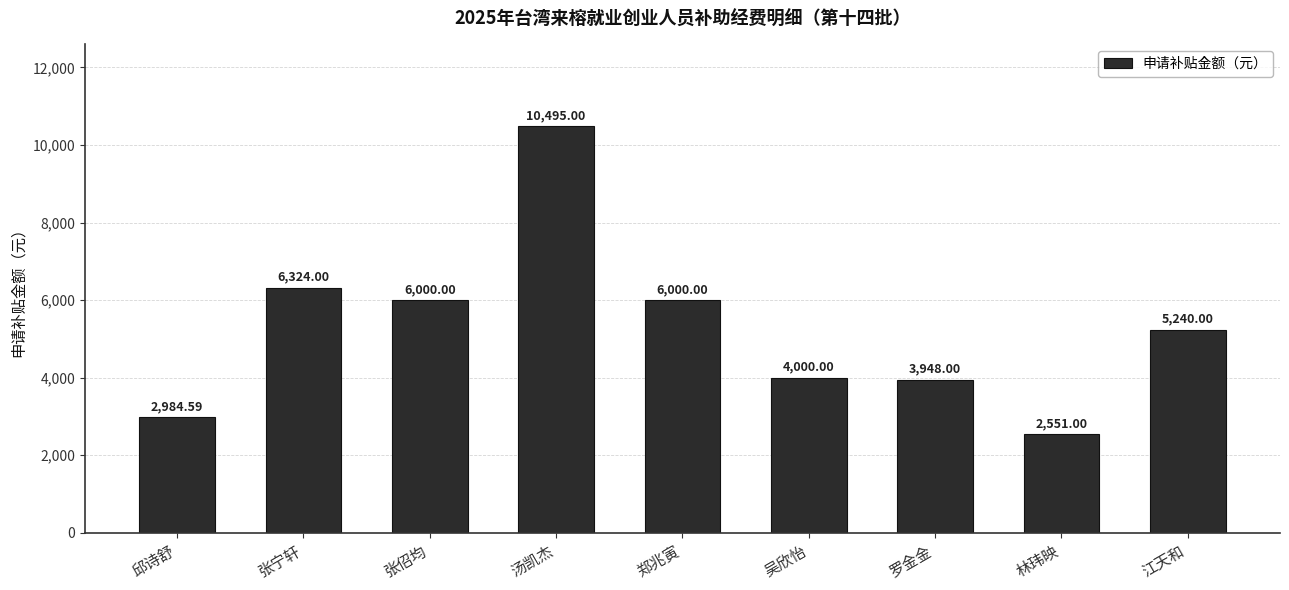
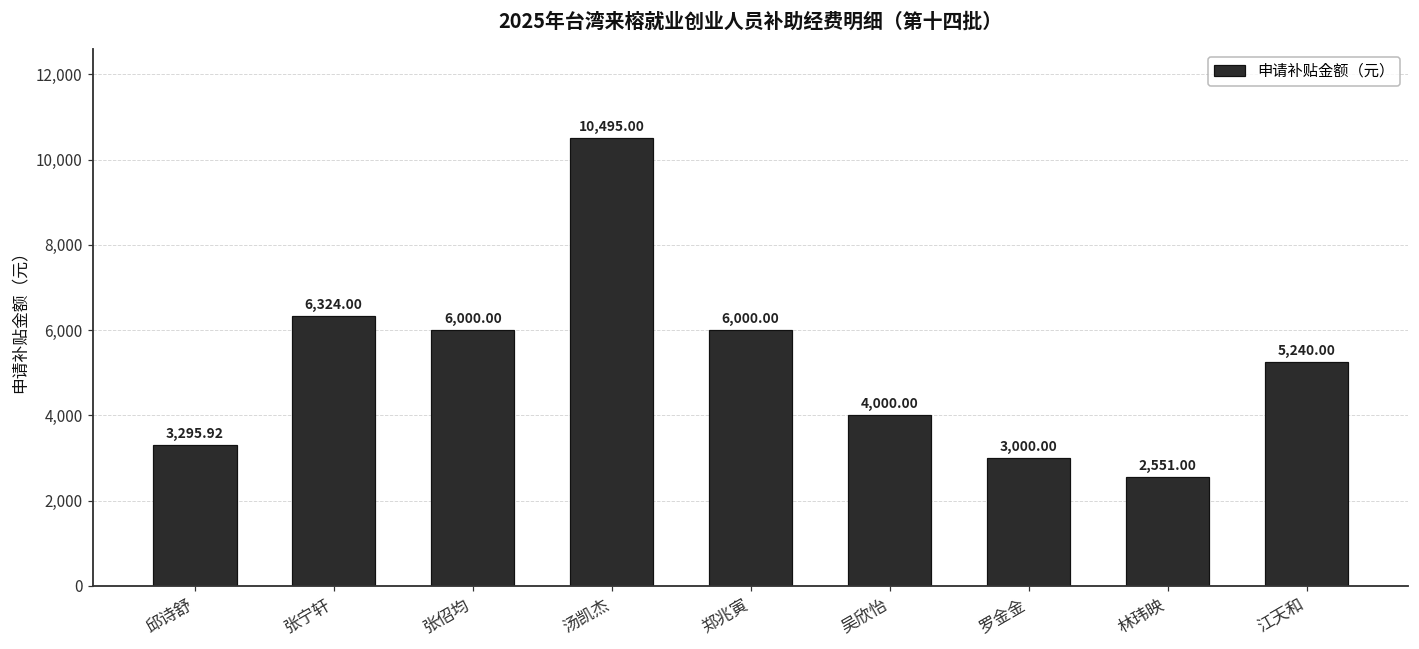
  {
-   "邱诗舒": "2,984.59",
+   "邱诗舒": "3,295.92",
    "张宁轩": "6,324.00",
    "张佋均": "6,000.00",
    "汤凯杰": "10,495.00",
    "郑兆寅": "6,000.00",
    "吴欣怡": "4,000.00",
-   "罗金金": "3,948.00",
+   "罗金金": "3,000.00",
    "林玮映": "2,551.00",
    "江天和": "5,240.00"
  }
